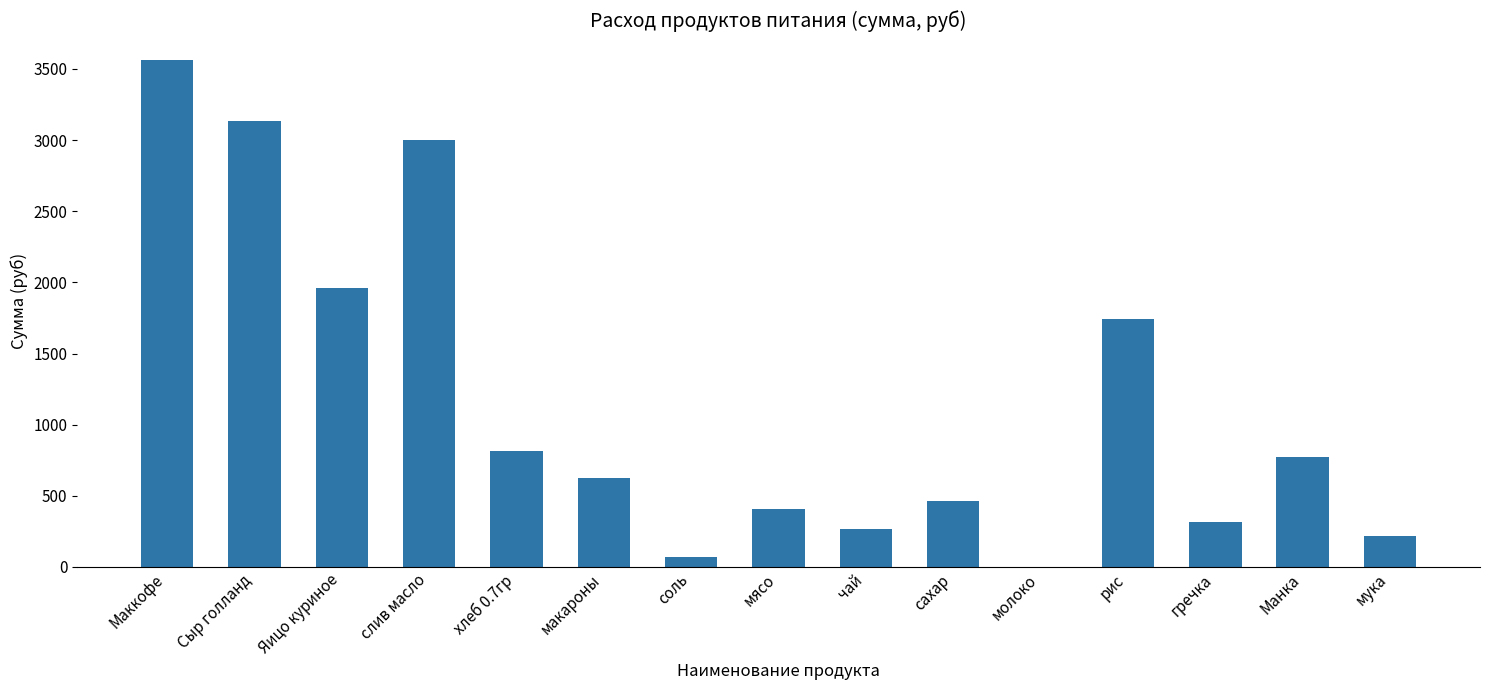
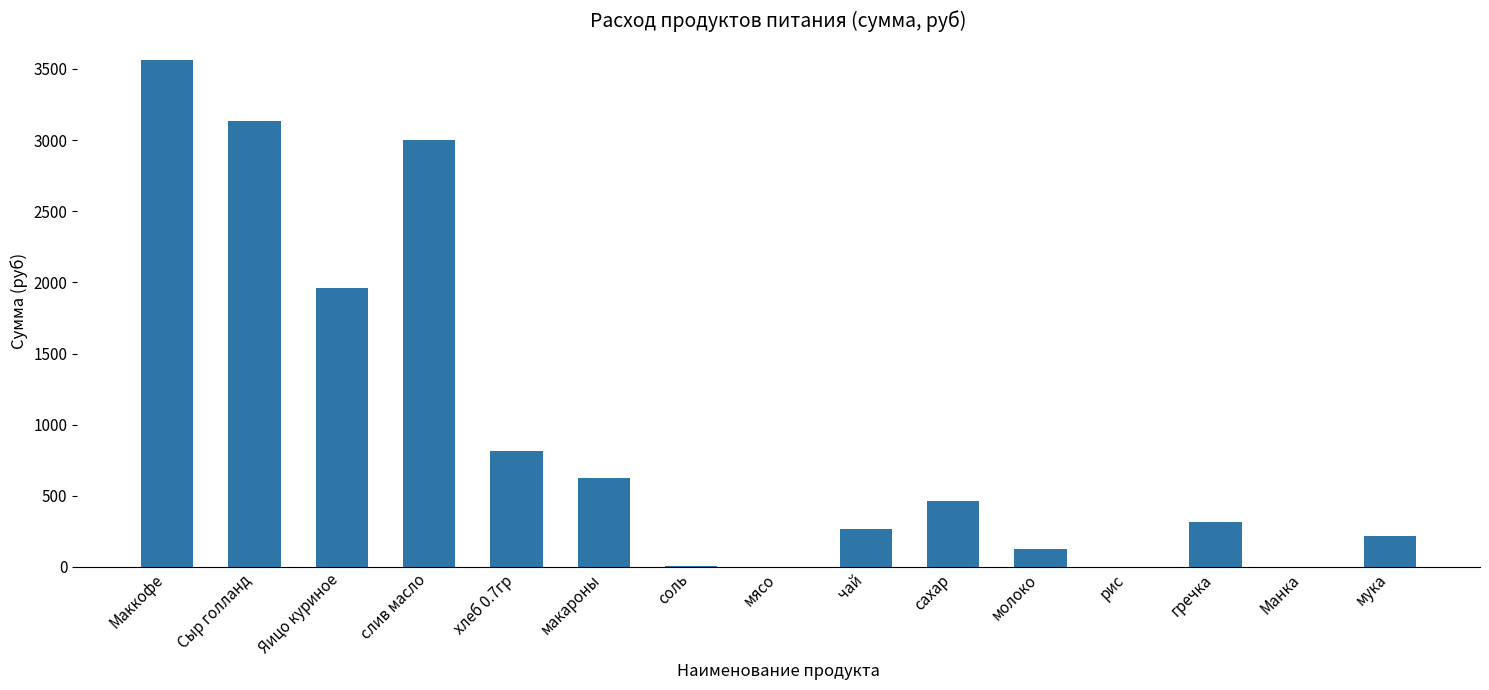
  {
    "Маккофе": 3560,
    "Сыр голланд": 3130,
    "Яицо куриное": 1960,
    "слив масло": 3000,
    "хлеб 0.7гр": 810,
    "макароны": 620,
-   "соль": 70,
-   "мясо": 410,
+   "соль": 10,
+   "мясо": 0,
    "чай": 270,
    "сахар": 460,
-   "молоко": 0,
-   "рис": 1750,
+   "молоко": 130,
+   "рис": 0,
    "гречка": 310,
-   "Манка": 770,
+   "Манка": 0,
    "мука": 220
  }
